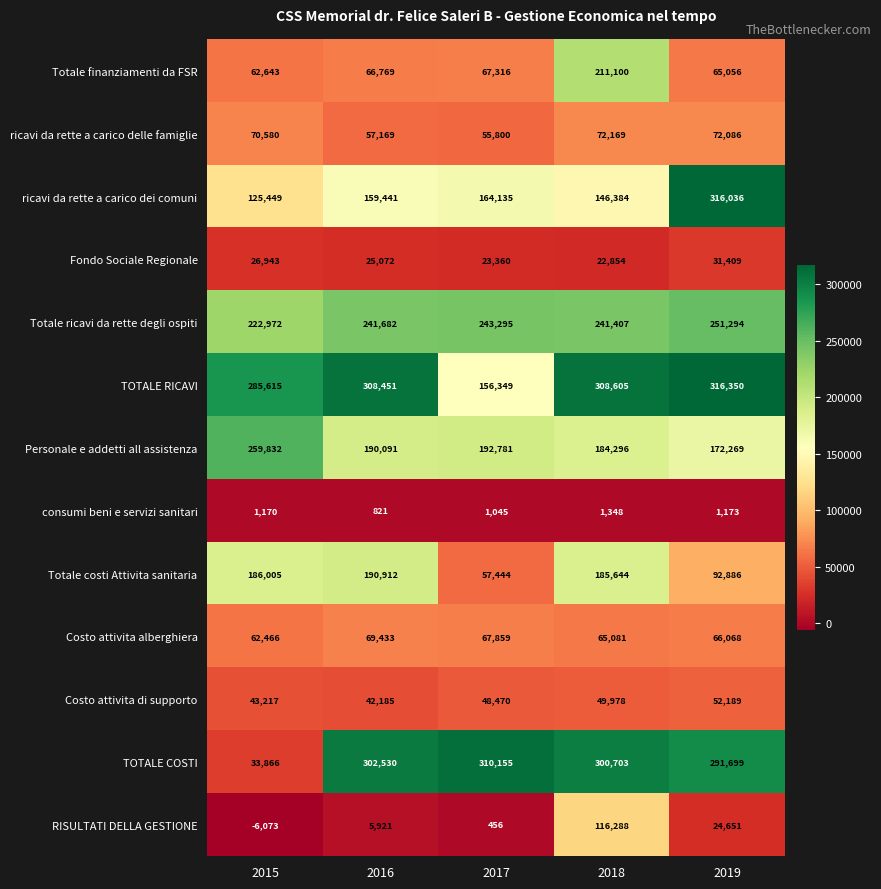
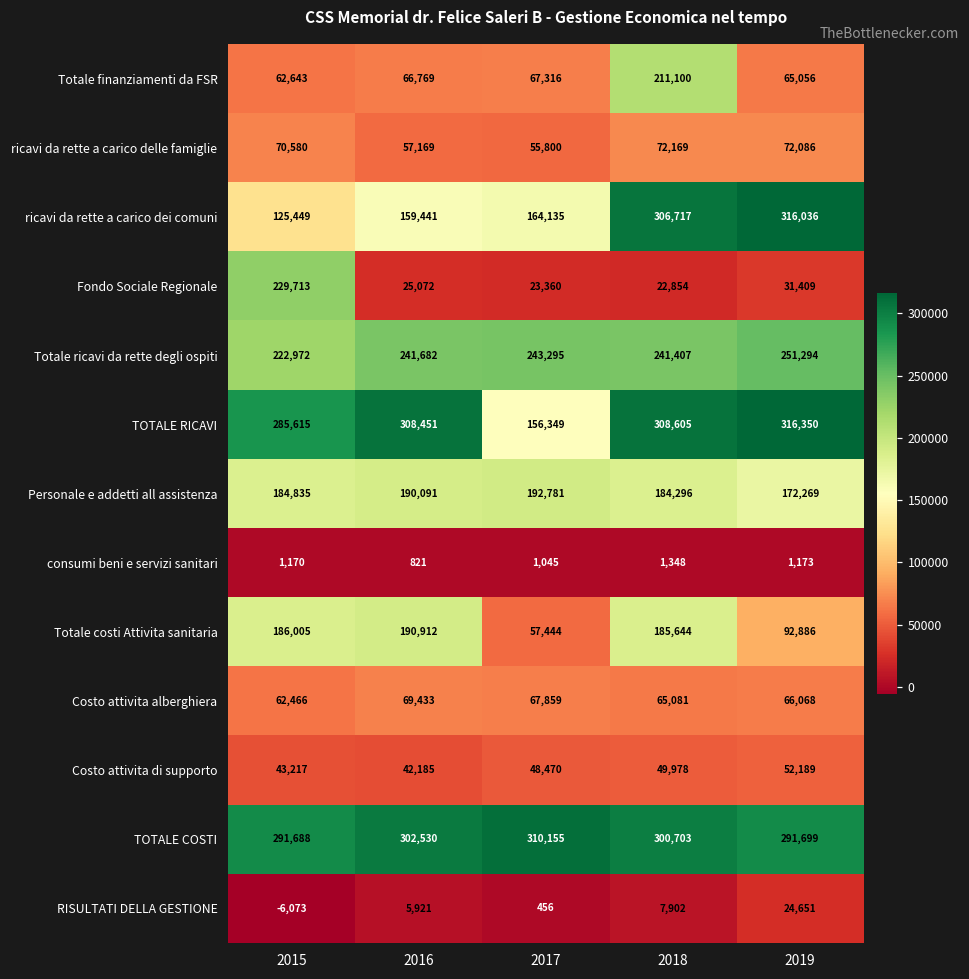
  {
    "Totale finanziamenti da FSR": {
      "2015": "62,643",
      "2016": "66,769",
      "2017": "67,316",
      "2018": "211,100",
      "2019": "65,056"
    },
    "ricavi da rette a carico delle famiglie": {
      "2015": "70,580",
      "2016": "57,169",
      "2017": "55,800",
      "2018": "72,169",
      "2019": "72,086"
    },
    "ricavi da rette a carico dei comuni": {
      "2015": "125,449",
      "2016": "159,441",
      "2017": "164,135",
-     "2018": "146,384",
+     "2018": "306,717",
      "2019": "316,036"
    },
    "Fondo Sociale Regionale": {
-     "2015": "26,943",
+     "2015": "229,713",
      "2016": "25,072",
      "2017": "23,360",
      "2018": "22,854",
      "2019": "31,409"
    },
    "Totale ricavi da rette degli ospiti": {
      "2015": "222,972",
      "2016": "241,682",
      "2017": "243,295",
      "2018": "241,407",
      "2019": "251,294"
    },
    "TOTALE RICAVI": {
      "2015": "285,615",
      "2016": "308,451",
      "2017": "156,349",
      "2018": "308,605",
      "2019": "316,350"
    },
    "Personale e addetti all assistenza": {
-     "2015": "259,832",
+     "2015": "184,835",
      "2016": "190,091",
      "2017": "192,781",
      "2018": "184,296",
      "2019": "172,269"
    },
    "consumi beni e servizi sanitari": {
      "2015": "1,170",
      "2016": "821",
      "2017": "1,045",
      "2018": "1,348",
      "2019": "1,173"
    },
    "Totale costi Attivita sanitaria": {
      "2015": "186,005",
      "2016": "190,912",
      "2017": "57,444",
      "2018": "185,644",
      "2019": "92,886"
    },
    "Costo attivita alberghiera": {
      "2015": "62,466",
      "2016": "69,433",
      "2017": "67,859",
      "2018": "65,081",
      "2019": "66,068"
    },
    "Costo attivita di supporto": {
      "2015": "43,217",
      "2016": "42,185",
      "2017": "48,470",
      "2018": "49,978",
      "2019": "52,189"
    },
    "TOTALE COSTI": {
-     "2015": "33,866",
+     "2015": "291,688",
      "2016": "302,530",
      "2017": "310,155",
      "2018": "300,703",
      "2019": "291,699"
    },
    "RISULTATI DELLA GESTIONE": {
      "2015": "-6,073",
      "2016": "5,921",
      "2017": "456",
-     "2018": "116,288",
+     "2018": "7,902",
      "2019": "24,651"
    }
  }
